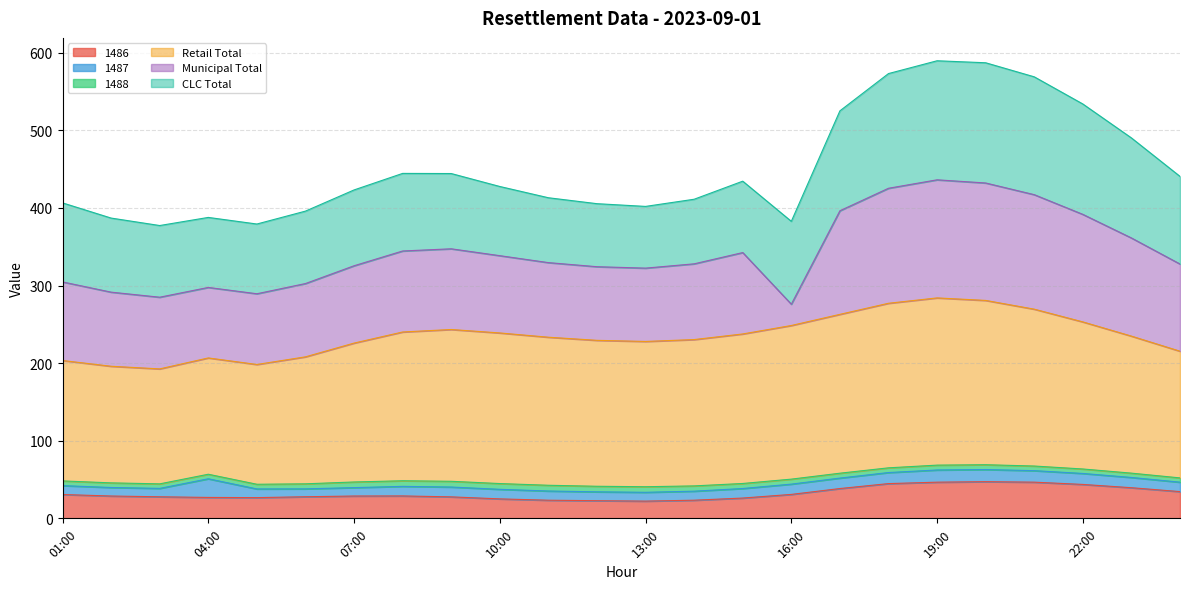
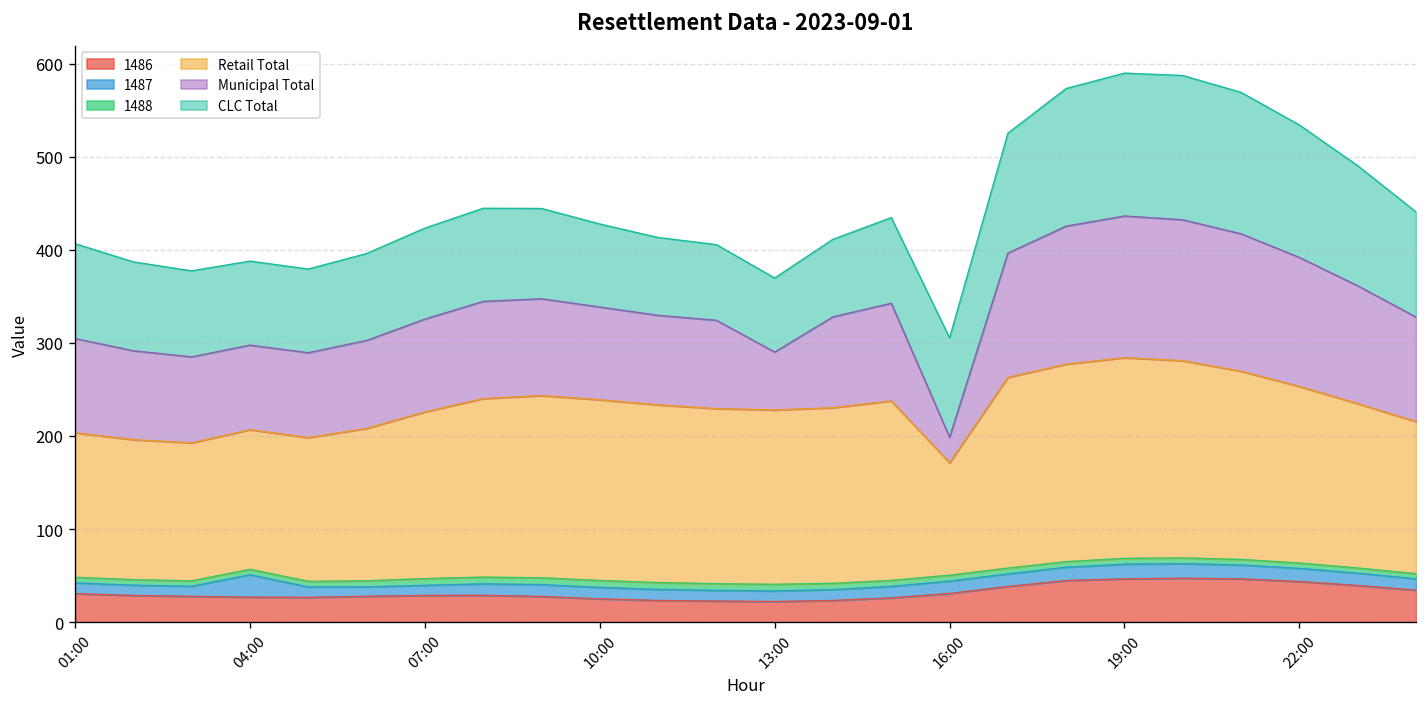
  {
    "1486": {
      "01:00": 30,
      "04:00": 30,
      "07:00": 30,
      "10:00": 30,
      "13:00": 20,
      "16:00": 30,
      "19:00": 50,
      "22:00": 40
    },
    "1487": {
      "01:00": 10,
      "04:00": 20,
      "07:00": 10,
      "10:00": 10,
      "13:00": 10,
      "16:00": 10,
      "19:00": 20,
      "22:00": 10
    },
    "Retail Total": {
      "01:00": 160,
      "04:00": 150,
      "07:00": 180,
      "10:00": 190,
      "13:00": 190,
-     "16:00": 200,
+     "16:00": 120,
      "19:00": 220,
      "22:00": 190
    },
    "Municipal Total": {
      "01:00": 100,
      "04:00": 90,
      "07:00": 100,
      "10:00": 100,
-     "13:00": 90,
+     "13:00": 60,
      "16:00": 30,
      "19:00": 150,
      "22:00": 140
    }
  }
